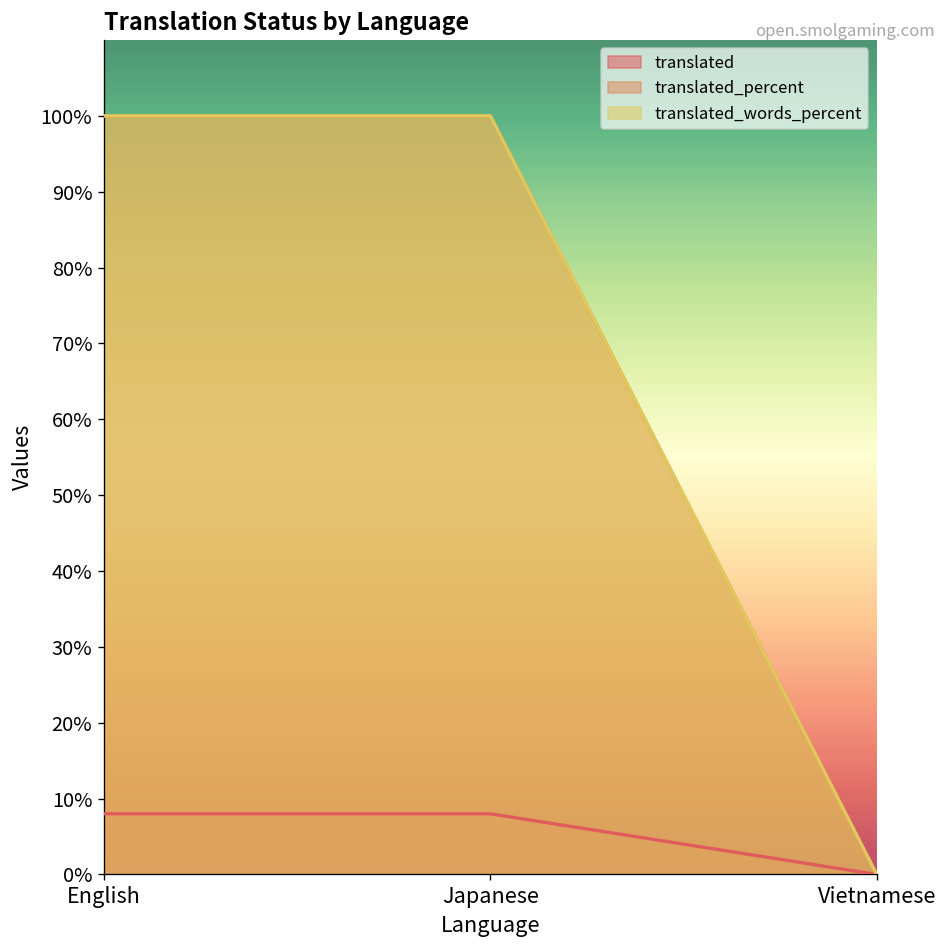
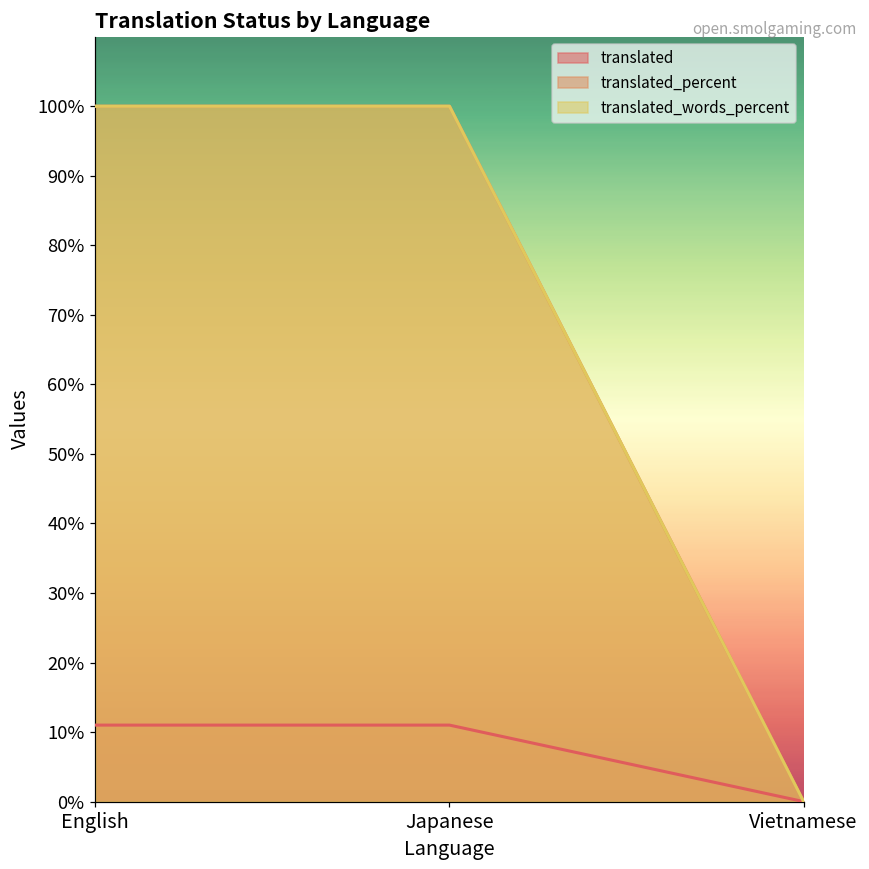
  {
    "translated": {
-     "English": "8%",
-     "Japanese": "8%"
+     "English": "11%",
+     "Japanese": "11%"
    },
    "translated_words_percent": {
      "English": "100%",
      "Japanese": "100%"
    }
  }
